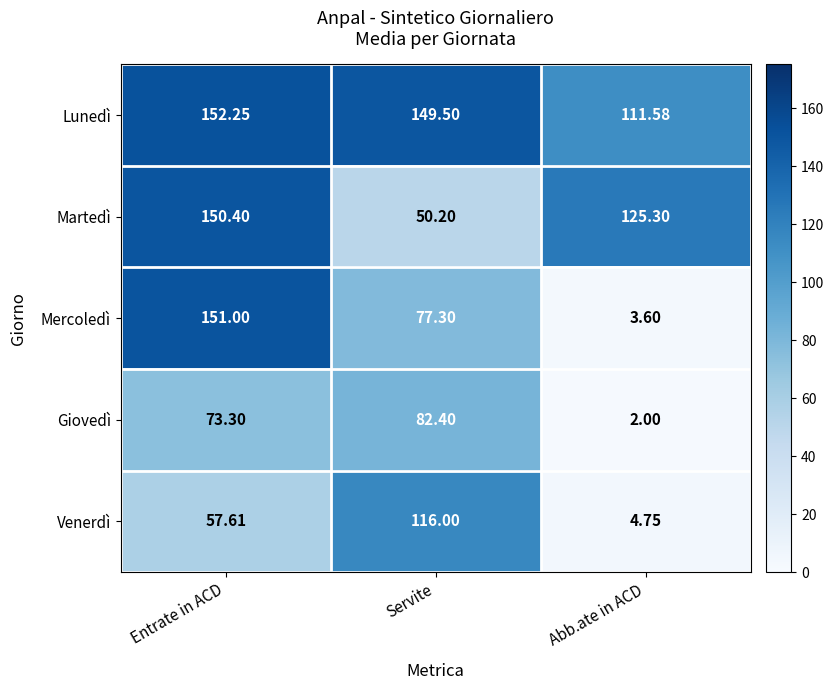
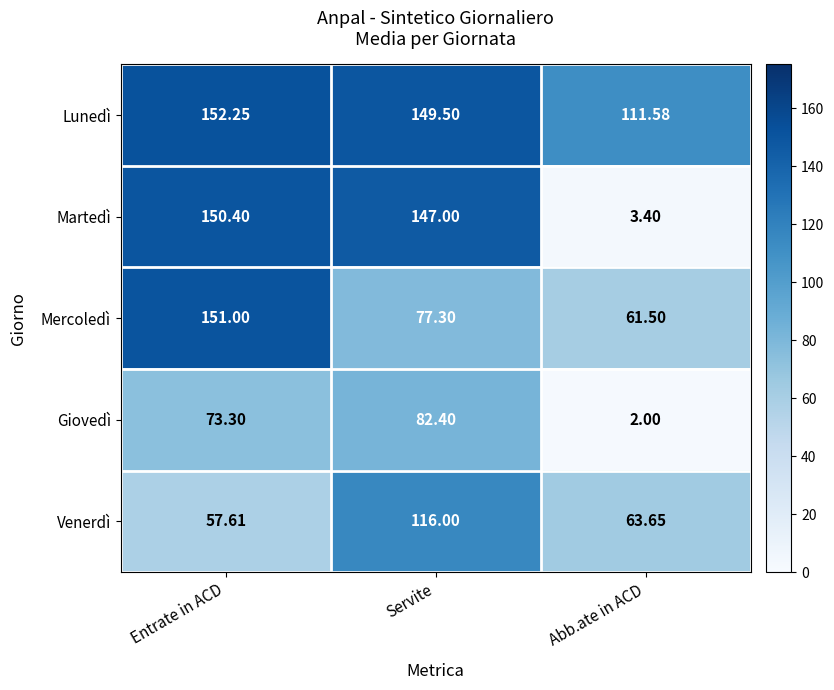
  {
    "Lunedì": {
      "Entrate in ACD": 152.25,
      "Servite": 149.50,
      "Abb.ate in ACD": 111.58
    },
    "Martedì": {
      "Entrate in ACD": 150.40,
-     "Servite": 50.20,
-     "Abb.ate in ACD": 125.30
+     "Servite": 147.00,
+     "Abb.ate in ACD": 3.40
    },
    "Mercoledì": {
      "Entrate in ACD": 151.00,
      "Servite": 77.30,
-     "Abb.ate in ACD": 3.60
+     "Abb.ate in ACD": 61.50
    },
    "Giovedì": {
      "Entrate in ACD": 73.30,
      "Servite": 82.40,
      "Abb.ate in ACD": 2.00
    },
    "Venerdì": {
      "Entrate in ACD": 57.61,
      "Servite": 116.00,
-     "Abb.ate in ACD": 4.75
+     "Abb.ate in ACD": 63.65
    }
  }
